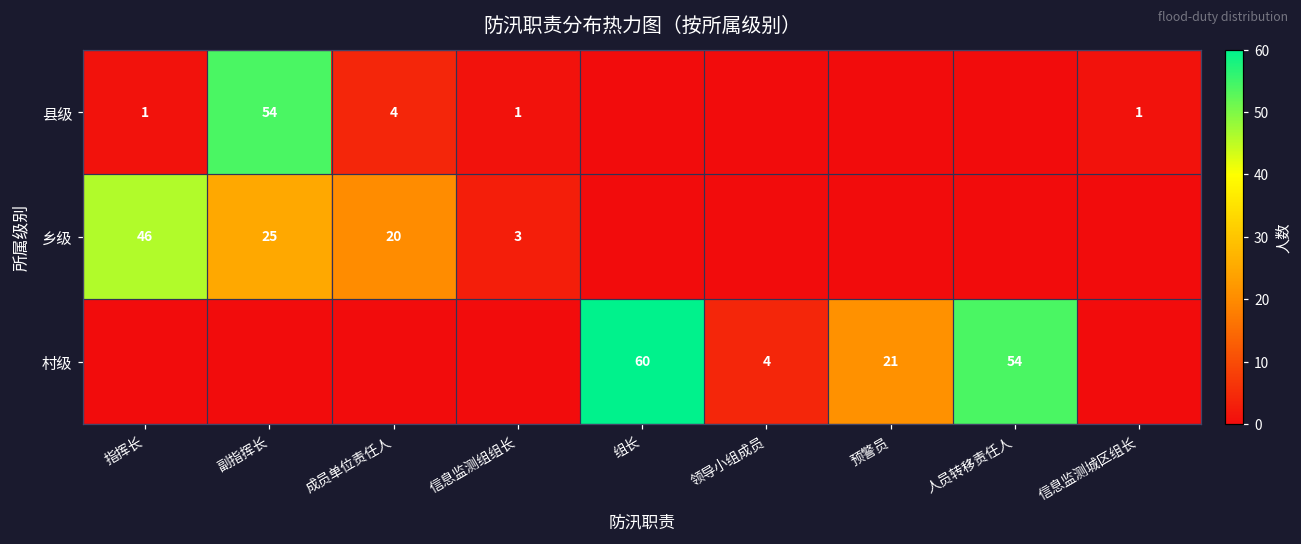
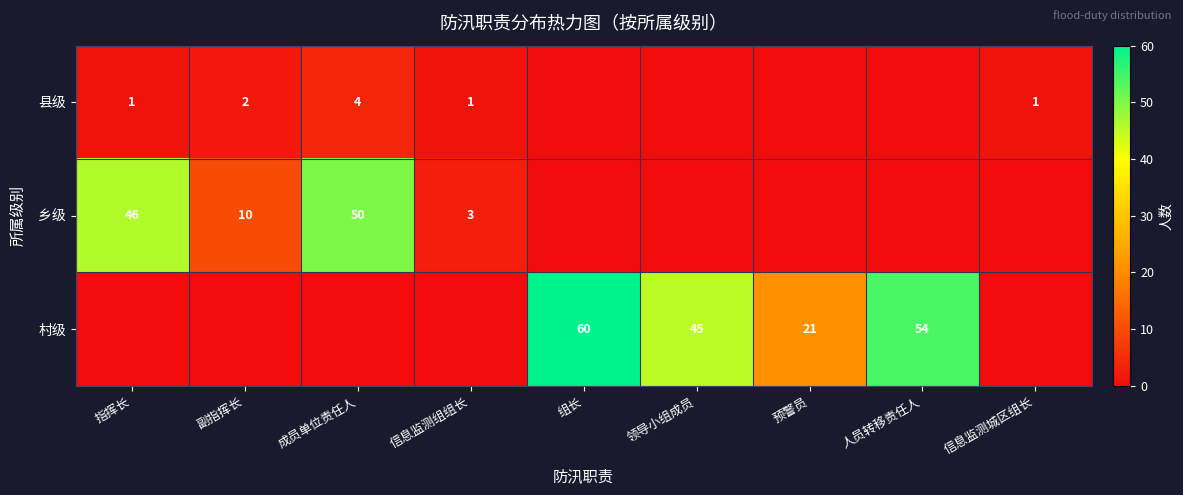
  {
    "县级": {
      "指挥长": 1,
-     "副指挥长": 54,
+     "副指挥长": 2,
      "成员单位责任人": 4,
      "信息监测组组长": 1,
      "信息监测城区组长": 1
    },
    "乡级": {
      "指挥长": 46,
-     "副指挥长": 25,
-     "成员单位责任人": 20,
+     "副指挥长": 10,
+     "成员单位责任人": 50,
      "信息监测组组长": 3
    },
    "村级": {
      "组长": 60,
-     "领导小组成员": 4,
+     "领导小组成员": 45,
      "预警员": 21,
      "人员转移责任人": 54
    }
  }
